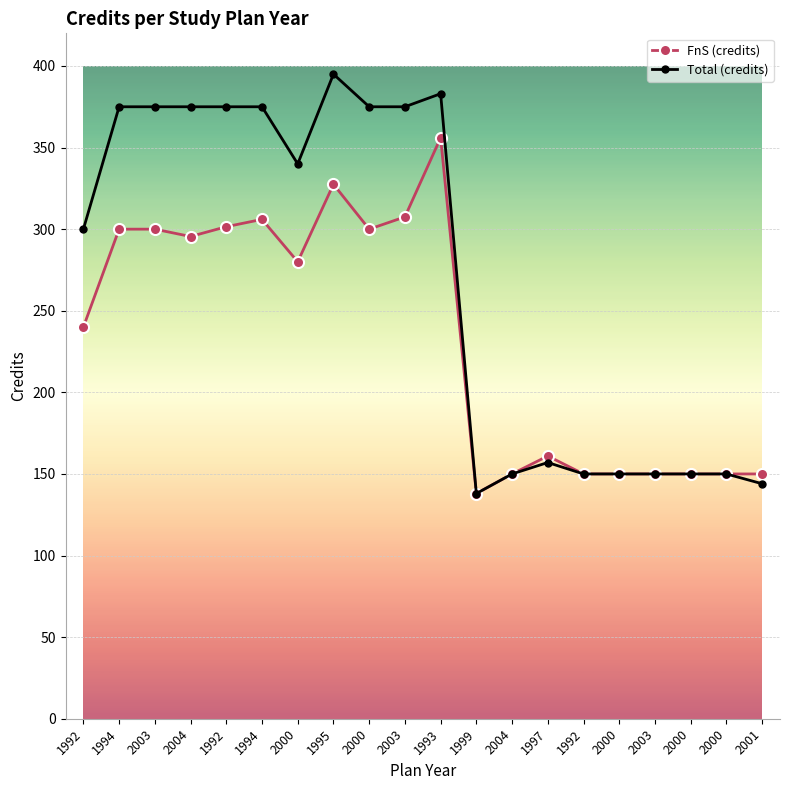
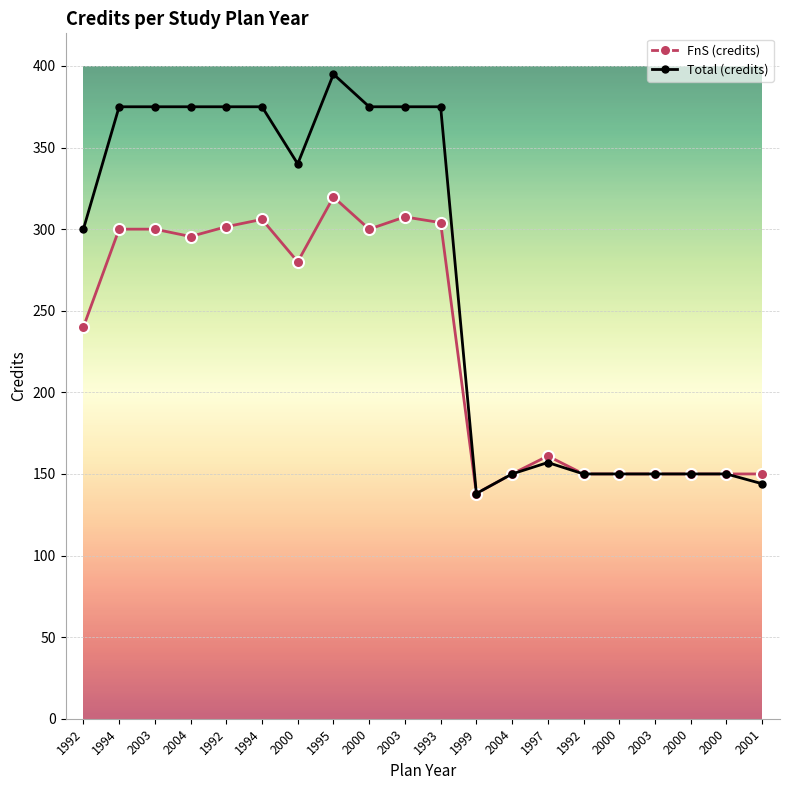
  {
    "FnS (credits)": {
-     "1995": 328,
-     "1993": 356,
+     "1995": 320,
+     "1993": 304,
      "1997": 161,
      "2001": 150
    },
    "Total (credits)": {
      "1995": 395,
-     "1993": 383,
+     "1993": 375,
      "1997": 157,
      "2001": 144
    }
  }
